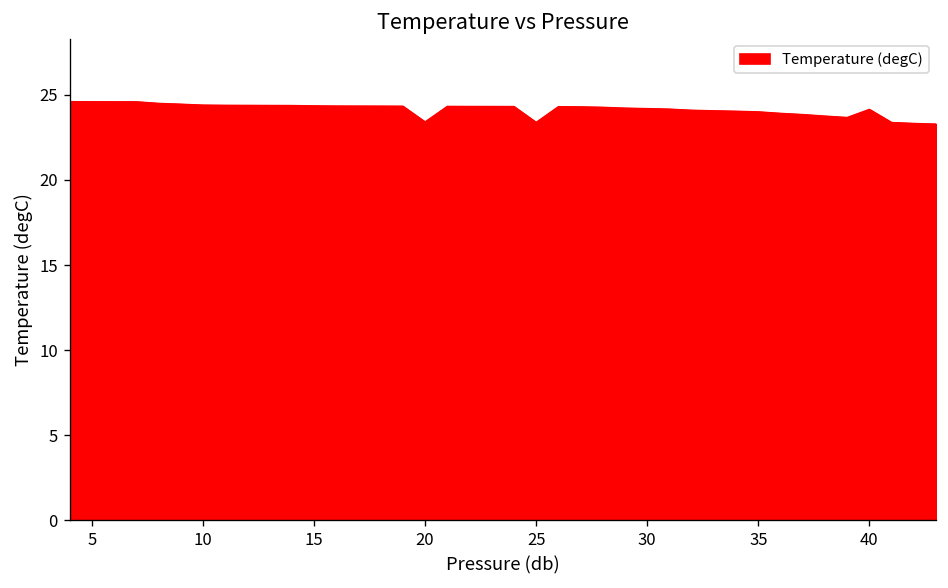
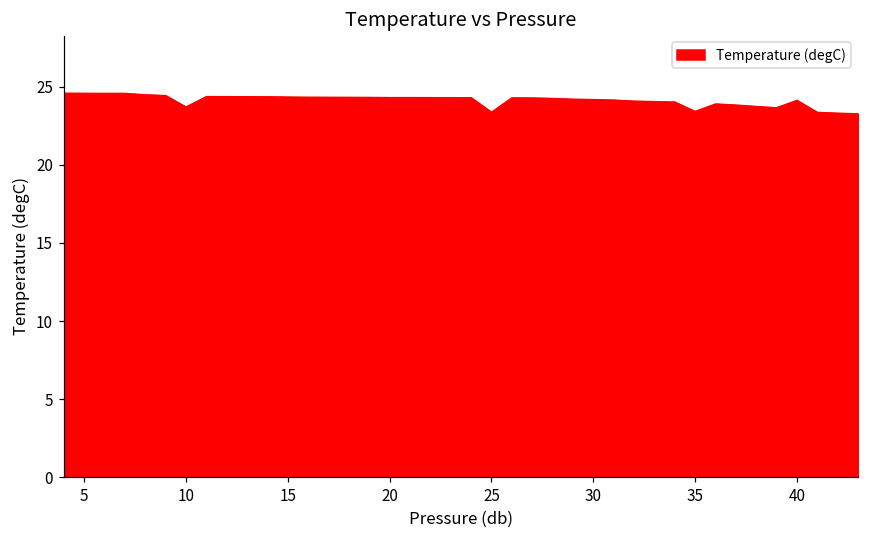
  {
    "5": 24.6,
-   "10": 24.4,
+   "10": 23.7,
    "15": 24.4,
-   "20": 23.4,
+   "20": 24.3,
    "25": 23.4,
    "30": 24.2,
-   "35": 24.0,
+   "35": 23.4,
    "40": 24.1
  }
